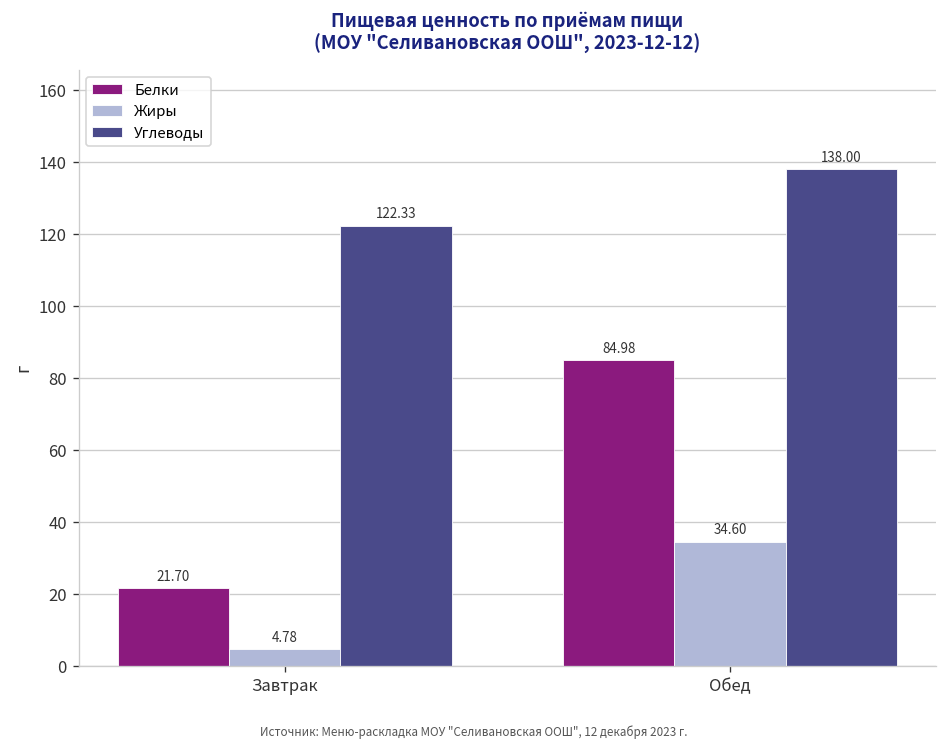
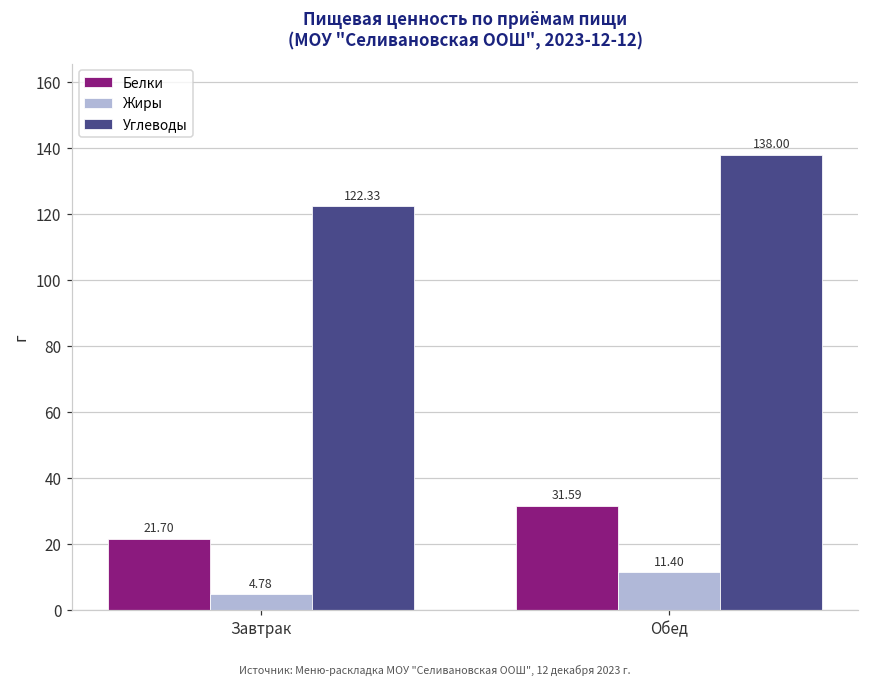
  {
    "Белки": {
      "Завтрак": 21.70,
-     "Обед": 84.98
+     "Обед": 31.59
    },
    "Жиры": {
      "Завтрак": 4.78,
-     "Обед": 34.60
+     "Обед": 11.40
    },
    "Углеводы": {
      "Завтрак": 122.33,
      "Обед": 138.00
    }
  }
